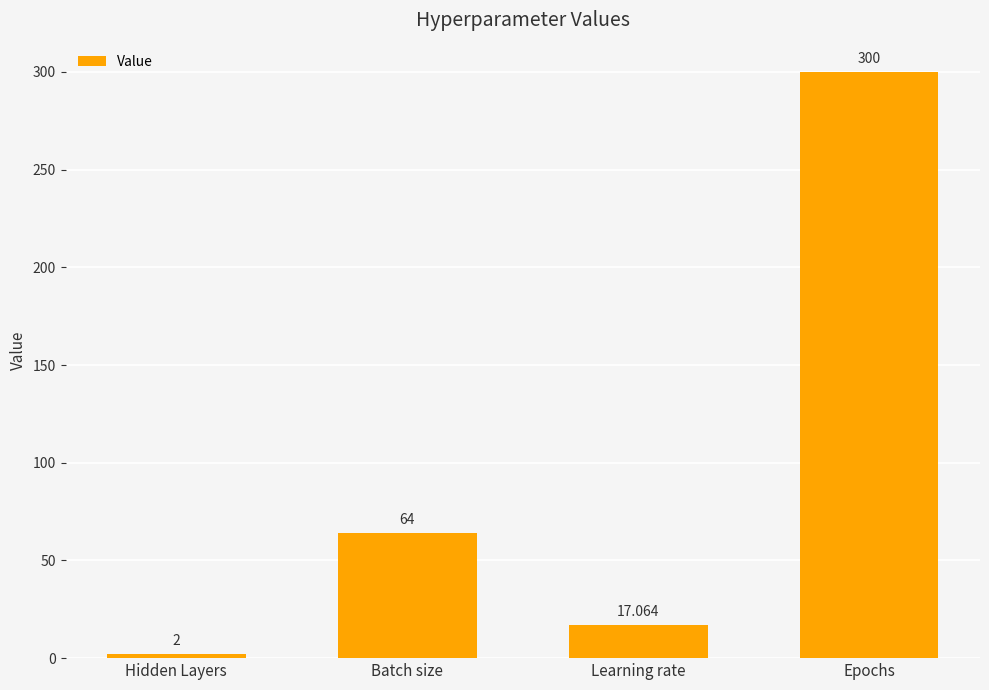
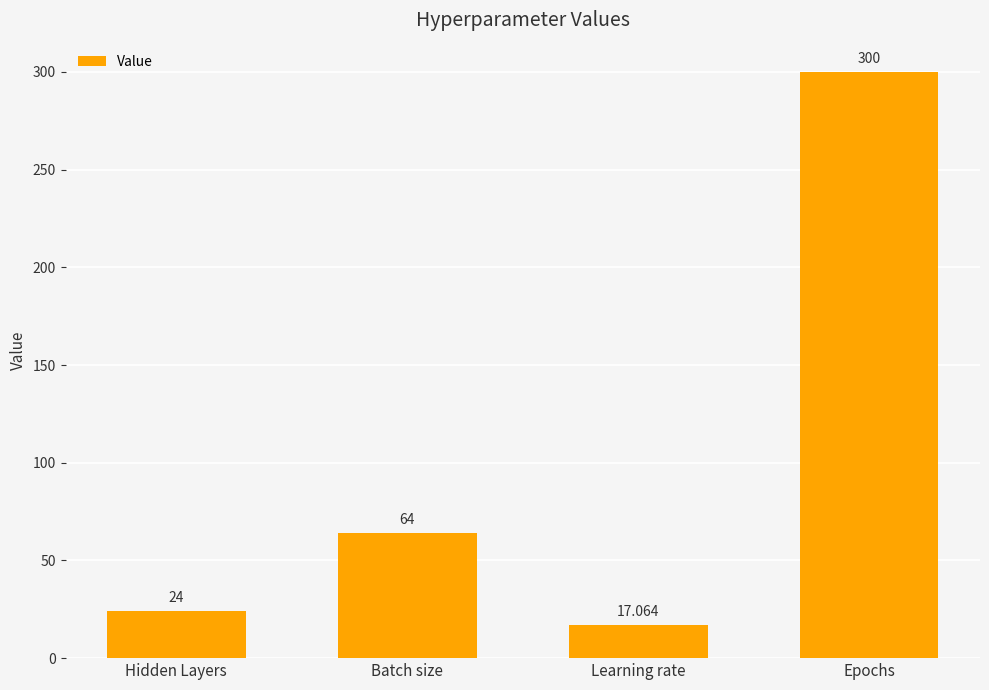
  {
-   "Hidden Layers": 2,
+   "Hidden Layers": 24,
    "Batch size": 64,
    "Learning rate": 17.064,
    "Epochs": 300
  }
